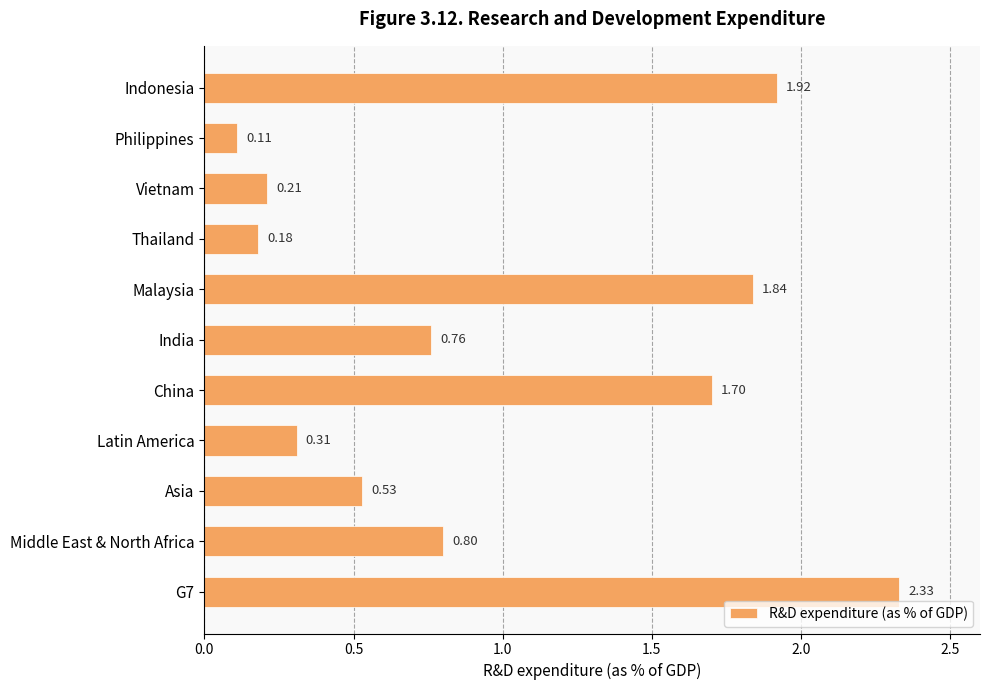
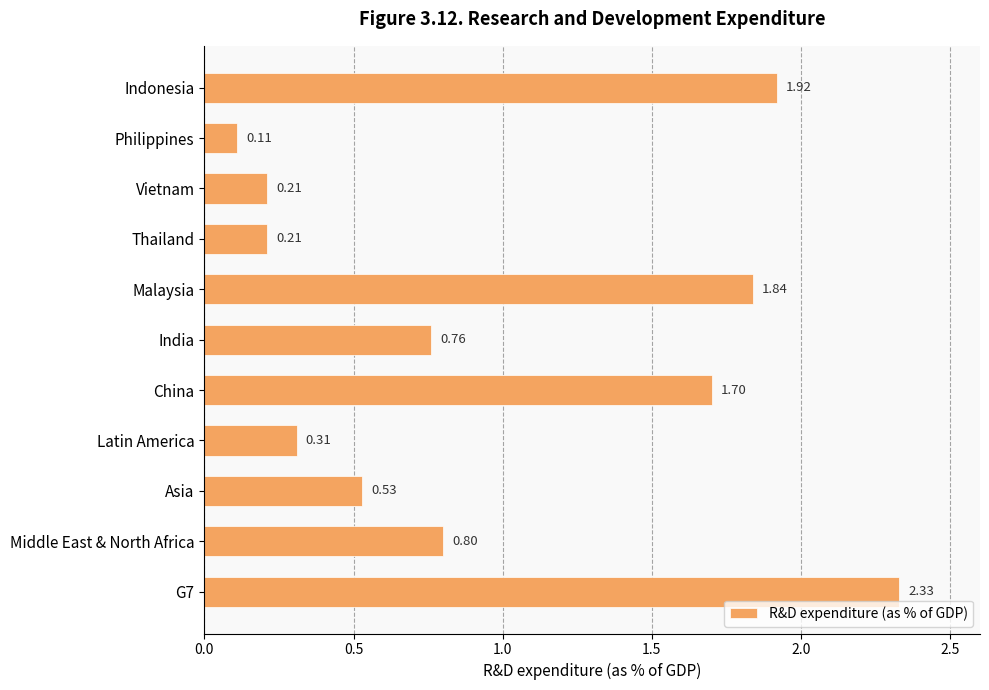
  {
    "Indonesia": 1.92,
    "Philippines": 0.11,
    "Vietnam": 0.21,
-   "Thailand": 0.18,
+   "Thailand": 0.21,
    "Malaysia": 1.84,
    "India": 0.76,
    "China": 1.70,
    "Latin America": 0.31,
    "Asia": 0.53,
    "Middle East & North Africa": 0.80,
    "G7": 2.33
  }
